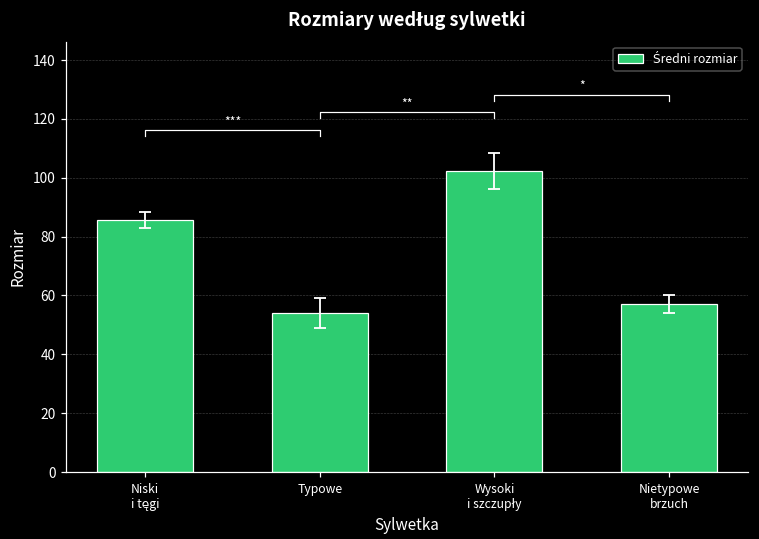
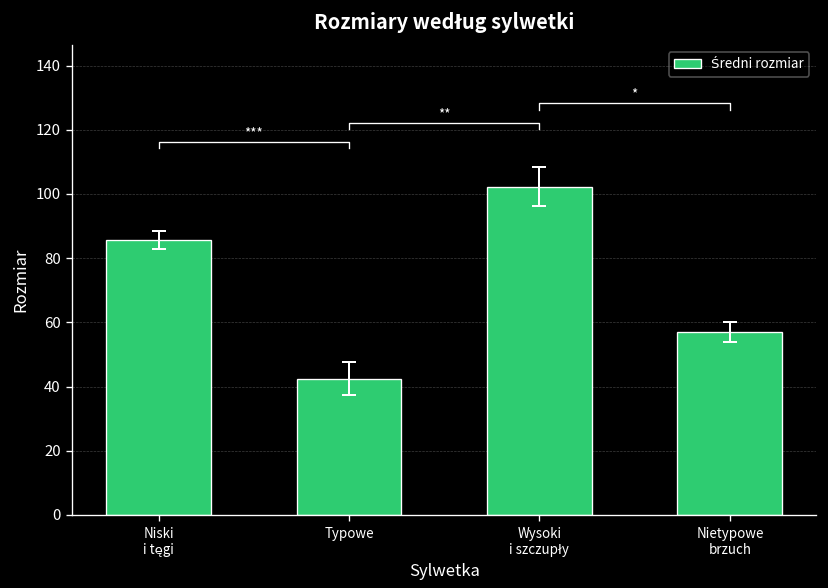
  {
    "Średni rozmiar": {
      "Niski i tęgi": 86,
-     "Typowe": 54,
+     "Typowe": 43,
      "Wysoki i szczupły": 102,
      "Nietypowe brzuch": 57
    }
  }
